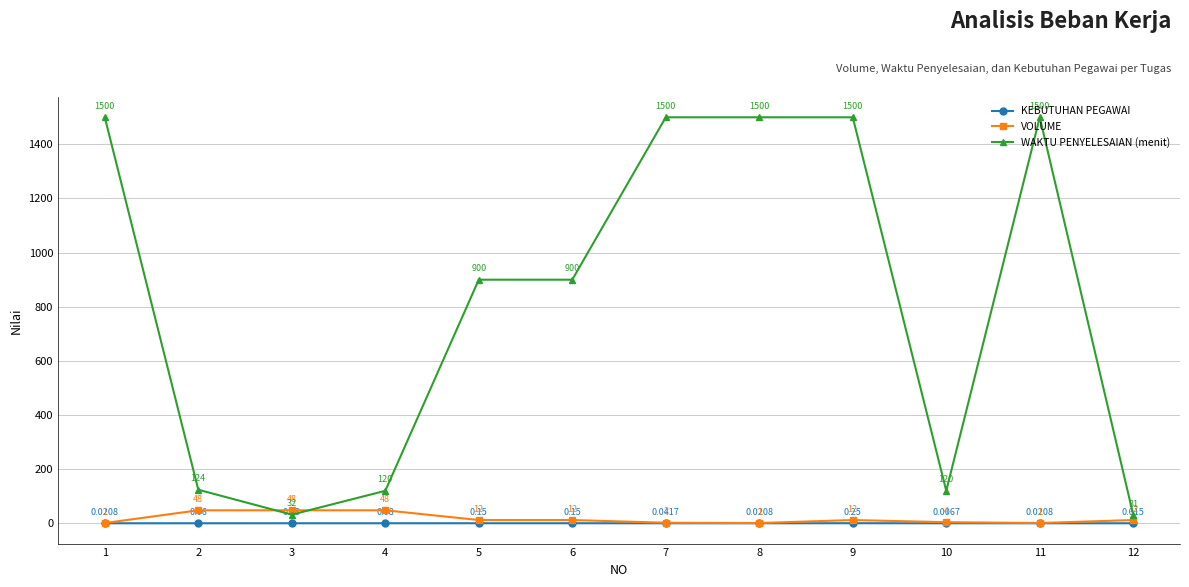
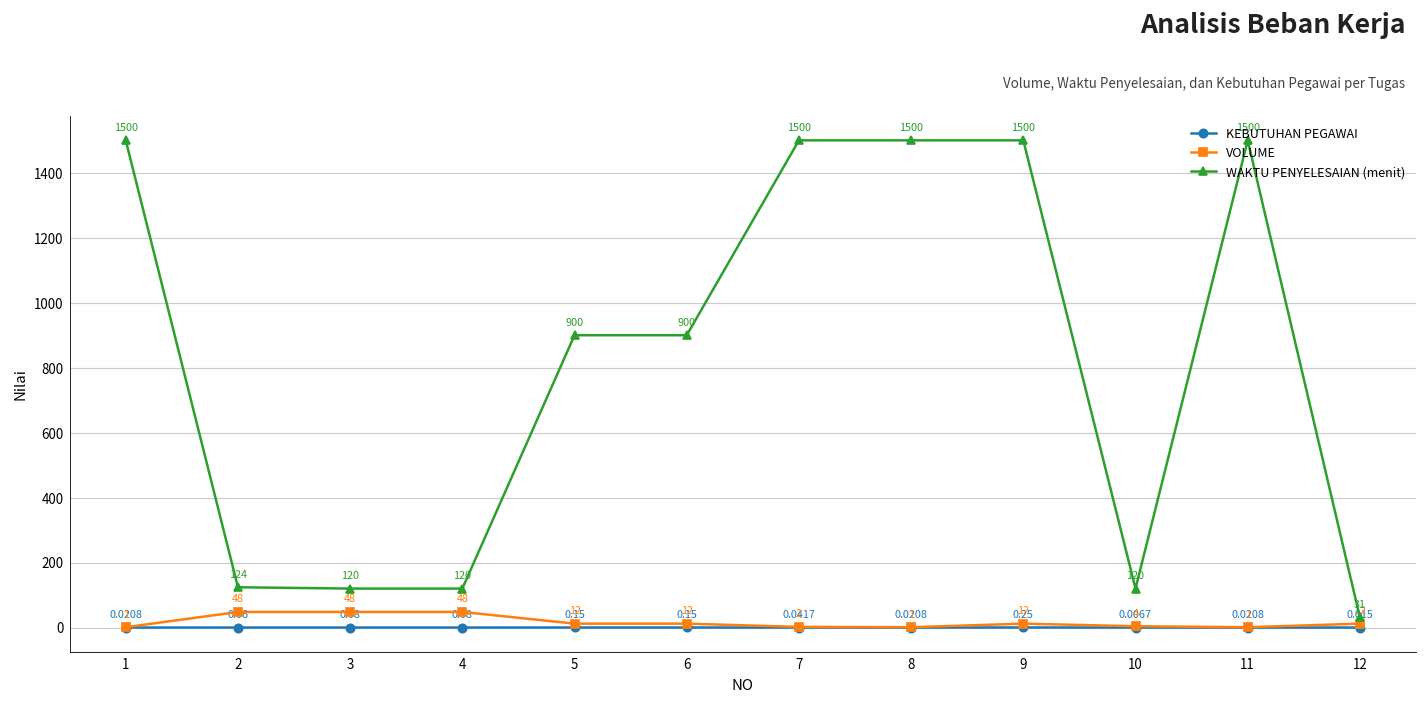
  {
    "VOLUME": {
      "2": 48,
      "4": 48
    },
    "WAKTU PENYELESAIAN (menit)": {
      "1": 1500,
      "2": 124,
-     "3": 32,
+     "3": 120,
      "4": 120,
      "5": 900,
      "6": 900,
      "7": 1500,
      "8": 1500,
      "9": 1500,
      "10": 120,
      "11": 1500
    }
  }
